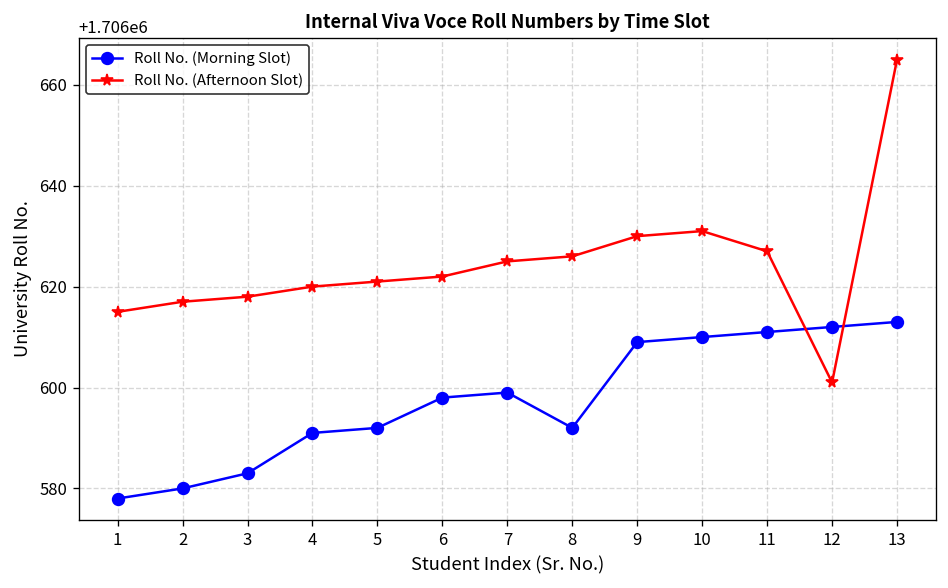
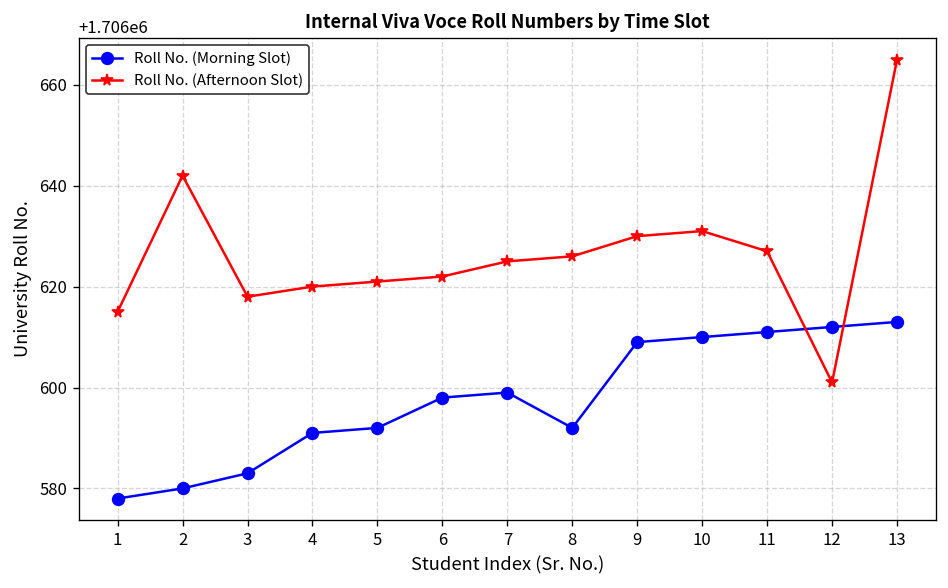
  {
    "Roll No. (Morning Slot)": {
      "1": 1706578,
      "2": 1706580,
      "3": 1706583,
      "4": 1706591,
      "5": 1706592,
      "6": 1706598,
      "7": 1706599,
      "8": 1706592,
      "9": 1706609,
      "10": 1706610,
      "11": 1706611,
      "12": 1706612,
      "13": 1706613
    },
    "Roll No. (Afternoon Slot)": {
      "1": 1706615,
-     "2": 1706617,
+     "2": 1706642,
      "3": 1706618,
      "4": 1706620,
      "5": 1706621,
      "6": 1706622,
      "7": 1706625,
      "8": 1706626,
      "9": 1706630,
      "10": 1706631,
      "11": 1706627,
      "12": 1706601,
      "13": 1706665
    }
  }
